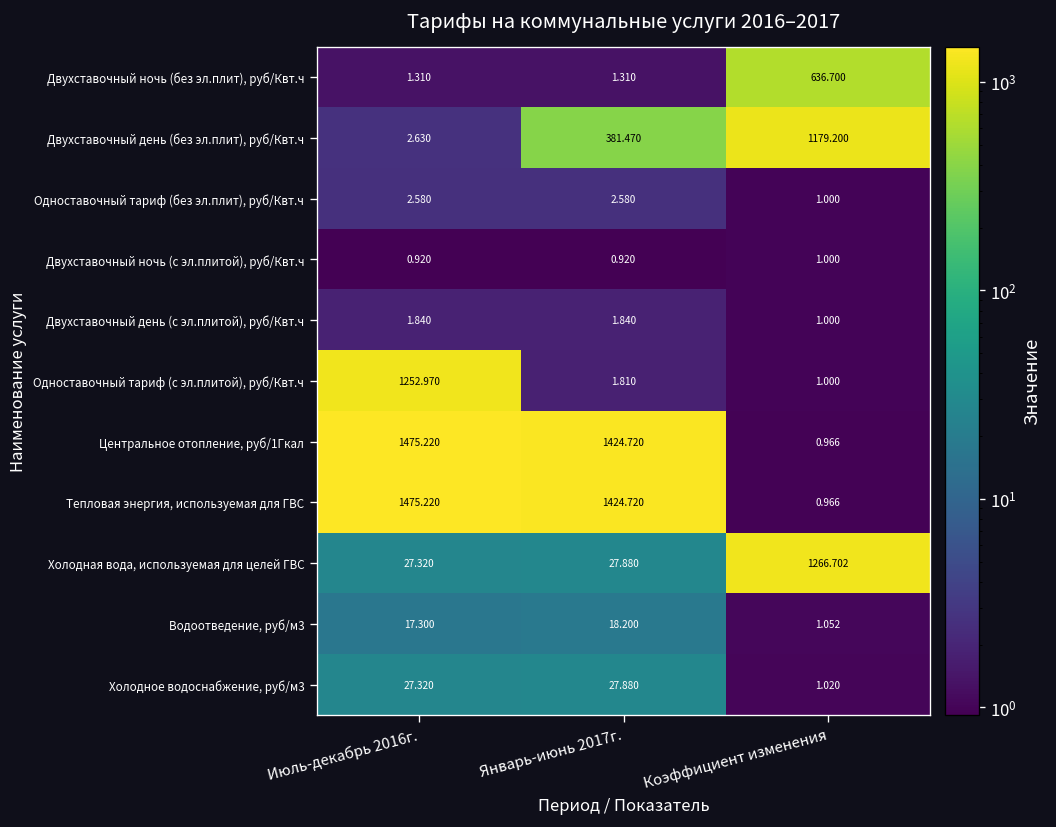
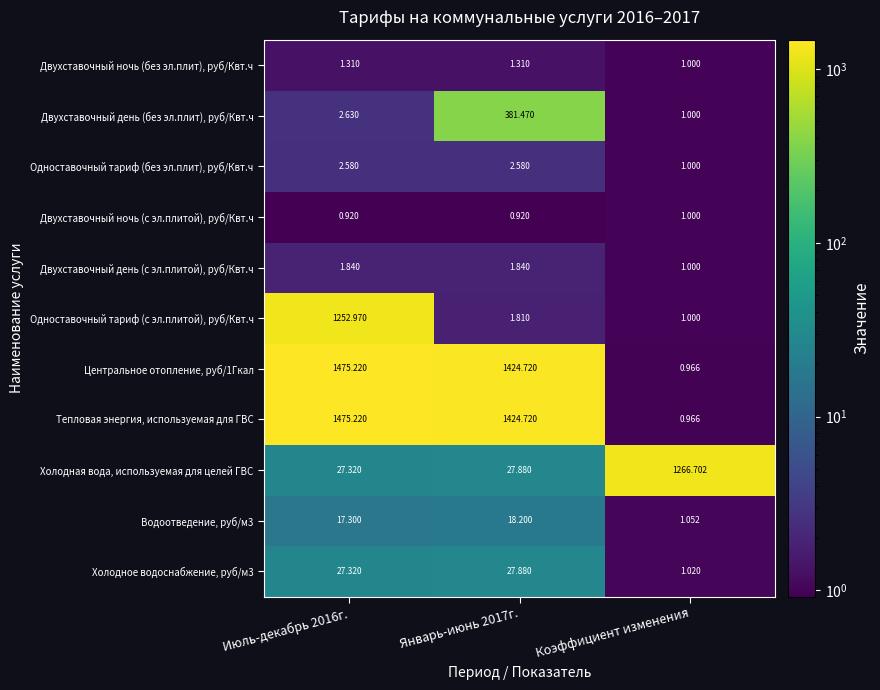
  {
    "Двухставочный ночь (без эл.плит), руб/Квт.ч": {
      "Июль-декабрь 2016г.": 1.310,
      "Январь-июнь 2017г.": 1.310,
-     "Коэффициент изменения": 636.700
+     "Коэффициент изменения": 1.000
    },
    "Двухставочный день (без эл.плит), руб/Квт.ч": {
      "Июль-декабрь 2016г.": 2.630,
      "Январь-июнь 2017г.": 381.470,
-     "Коэффициент изменения": 1179.200
+     "Коэффициент изменения": 1.000
    },
    "Одноставочный тариф (без эл.плит), руб/Квт.ч": {
      "Июль-декабрь 2016г.": 2.580,
      "Январь-июнь 2017г.": 2.580,
      "Коэффициент изменения": 1.000
    },
    "Двухставочный ночь (с эл.плитой), руб/Квт.ч": {
      "Июль-декабрь 2016г.": 0.920,
      "Январь-июнь 2017г.": 0.920,
      "Коэффициент изменения": 1.000
    },
    "Двухставочный день (с эл.плитой), руб/Квт.ч": {
      "Июль-декабрь 2016г.": 1.840,
      "Январь-июнь 2017г.": 1.840,
      "Коэффициент изменения": 1.000
    },
    "Одноставочный тариф (с эл.плитой), руб/Квт.ч": {
      "Июль-декабрь 2016г.": 1252.970,
      "Январь-июнь 2017г.": 1.810,
      "Коэффициент изменения": 1.000
    },
    "Центральное отопление, руб/1Гкал": {
      "Июль-декабрь 2016г.": 1475.220,
      "Январь-июнь 2017г.": 1424.720,
      "Коэффициент изменения": 0.966
    },
    "Тепловая энергия, используемая для ГВС": {
      "Июль-декабрь 2016г.": 1475.220,
      "Январь-июнь 2017г.": 1424.720,
      "Коэффициент изменения": 0.966
    },
    "Холодная вода, используемая для целей ГВС": {
      "Июль-декабрь 2016г.": 27.320,
      "Январь-июнь 2017г.": 27.880,
      "Коэффициент изменения": 1266.702
    },
    "Водоотведение, руб/м3": {
      "Июль-декабрь 2016г.": 17.300,
      "Январь-июнь 2017г.": 18.200,
      "Коэффициент изменения": 1.052
    },
    "Холодное водоснабжение, руб/м3": {
      "Июль-декабрь 2016г.": 27.320,
      "Январь-июнь 2017г.": 27.880,
      "Коэффициент изменения": 1.020
    }
  }
